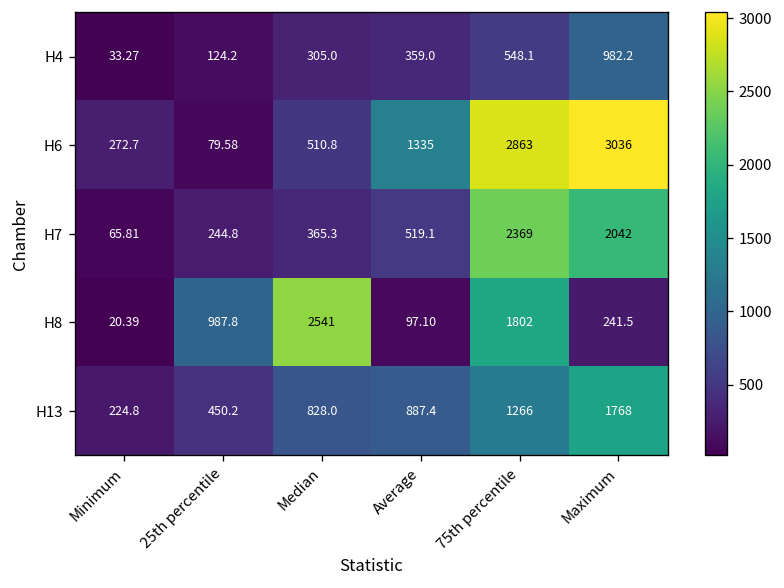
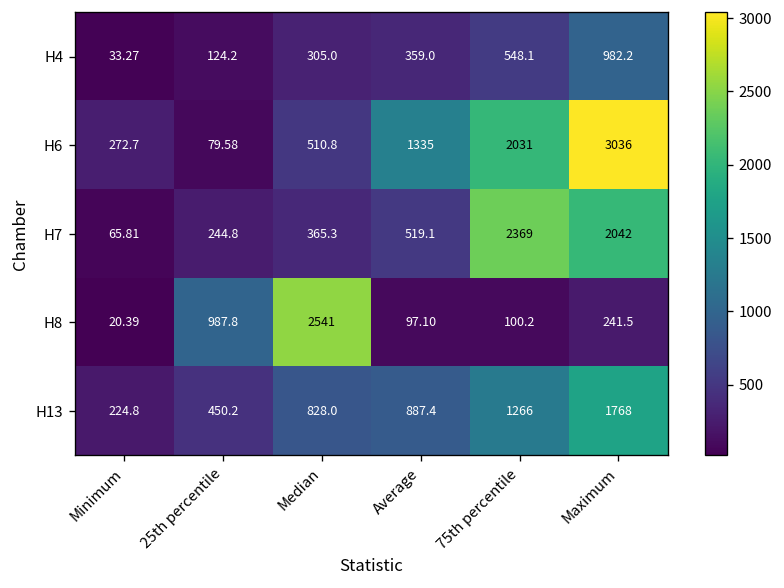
  {
    "H4": {
      "Minimum": 33.27,
      "25th percentile": 124.2,
      "Median": 305.0,
      "Average": 359.0,
      "75th percentile": 548.1,
      "Maximum": 982.2
    },
    "H6": {
      "Minimum": 272.7,
      "25th percentile": 79.58,
      "Median": 510.8,
      "Average": 1335,
-     "75th percentile": 2863,
+     "75th percentile": 2031,
      "Maximum": 3036
    },
    "H7": {
      "Minimum": 65.81,
      "25th percentile": 244.8,
      "Median": 365.3,
      "Average": 519.1,
      "75th percentile": 2369,
      "Maximum": 2042
    },
    "H8": {
      "Minimum": 20.39,
      "25th percentile": 987.8,
      "Median": 2541,
      "Average": 97.10,
-     "75th percentile": 1802,
+     "75th percentile": 100.2,
      "Maximum": 241.5
    },
    "H13": {
      "Minimum": 224.8,
      "25th percentile": 450.2,
      "Median": 828.0,
      "Average": 887.4,
      "75th percentile": 1266,
      "Maximum": 1768
    }
  }
